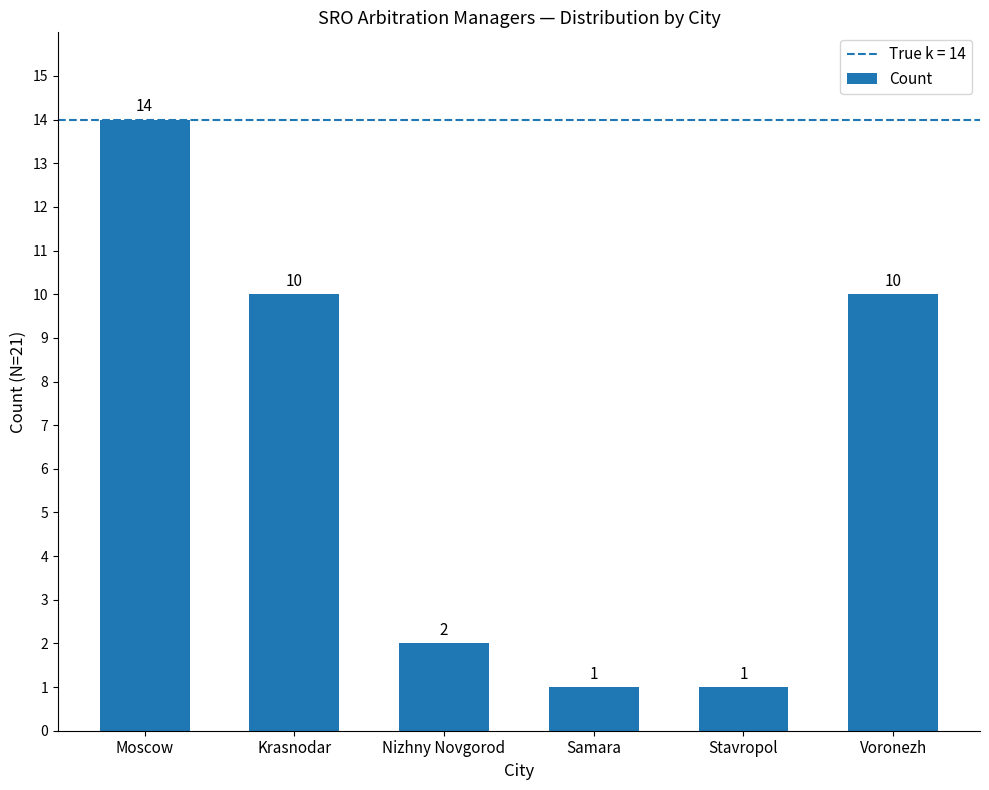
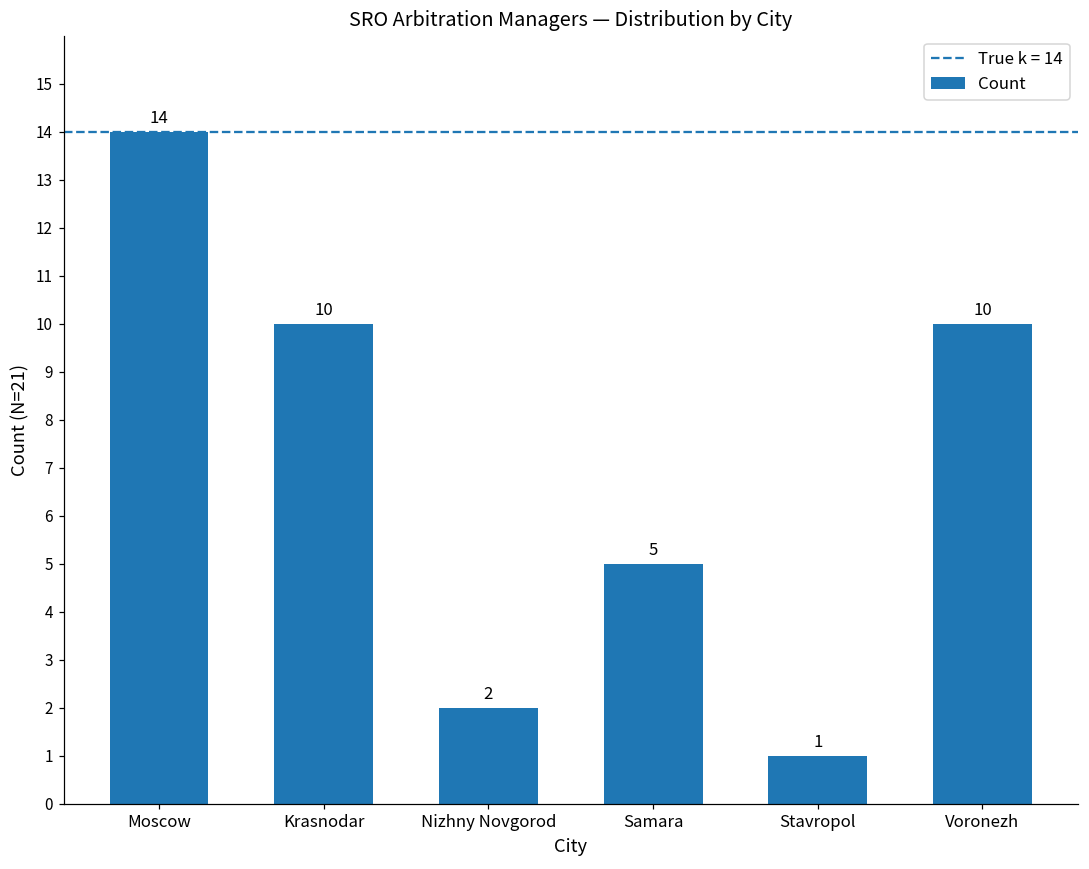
  {
    "Moscow": 14,
    "Krasnodar": 10,
    "Nizhny Novgorod": 2,
-   "Samara": 1,
+   "Samara": 5,
    "Stavropol": 1,
    "Voronezh": 10
  }
